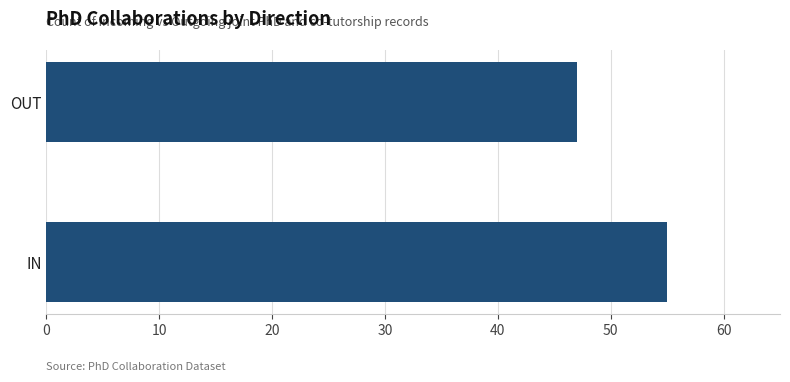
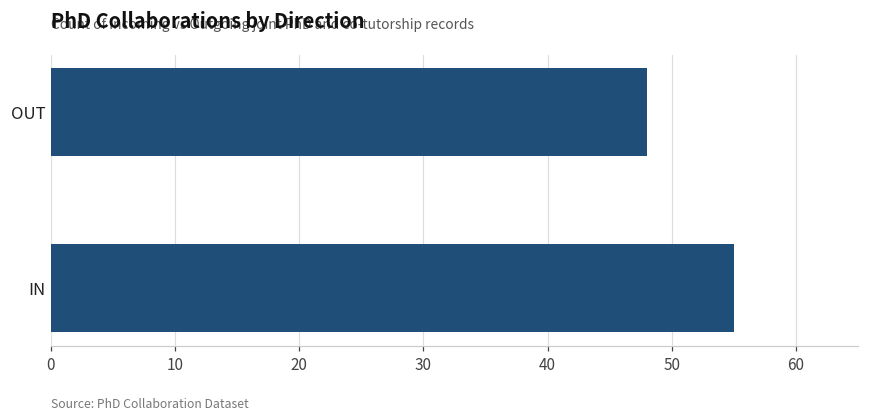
  {
-   "OUT": 47,
+   "OUT": 48,
    "IN": 55
  }
